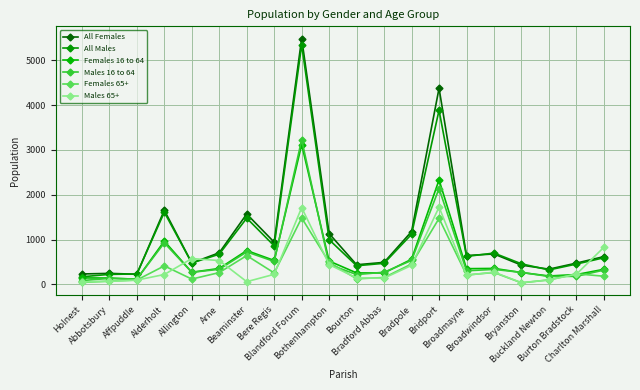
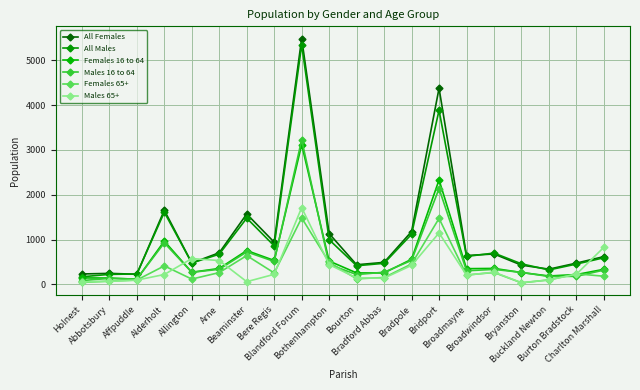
  {
    "Males 65+": {
      "Alderholt": 200,
      "Allington": 600,
      "Arne": 500,
      "Beaminster": 100,
      "Blandford Forum": 1700,
-     "Bridport": 1700,
+     "Bridport": 1100,
      "Charlton Marshall": 800
    }
  }
